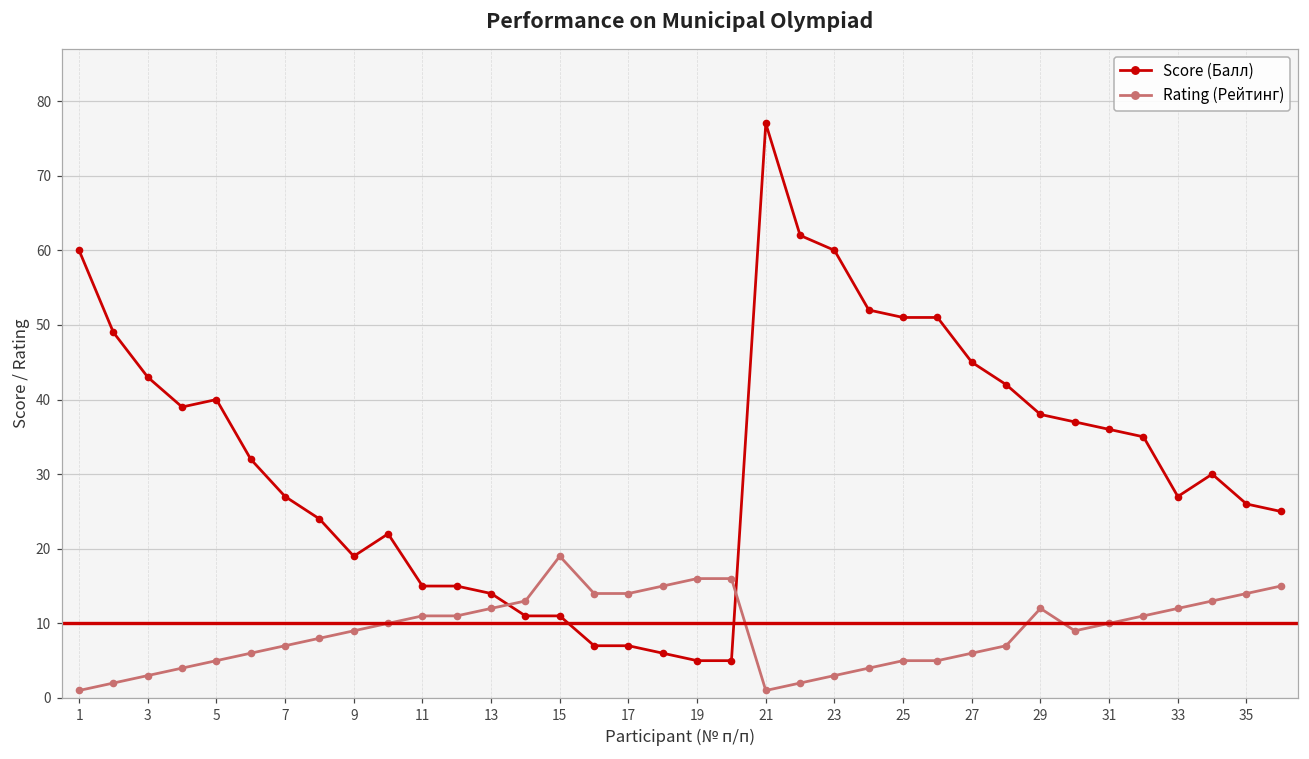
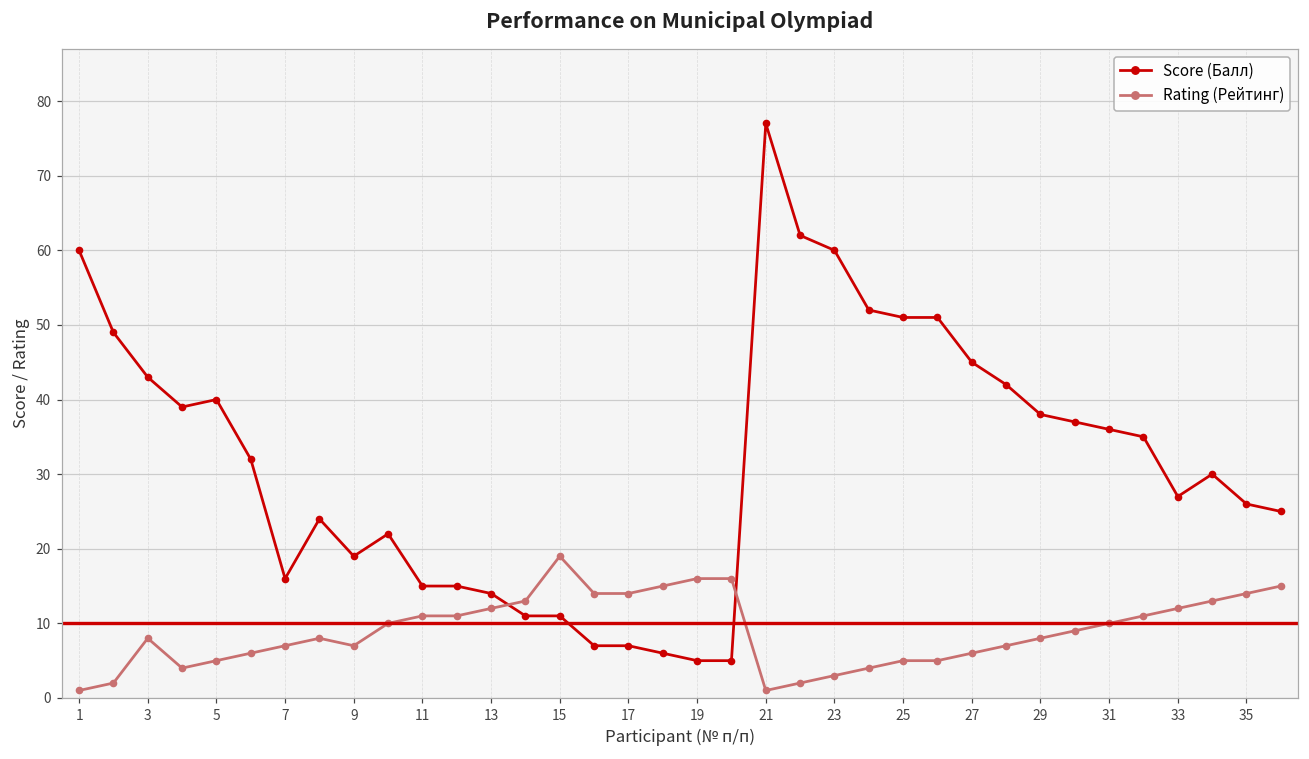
  {
    "Score (Балл)": {
      "1": 60,
      "3": 43,
      "5": 40,
-     "7": 27,
+     "7": 16,
      "9": 19,
      "11": 15,
      "13": 14,
      "15": 11,
      "17": 7,
      "19": 5,
      "21": 77,
      "23": 60,
      "25": 51,
      "27": 45,
      "29": 38,
      "31": 36,
      "33": 27,
      "35": 26
    },
    "Rating (Рейтинг)": {
      "1": 1,
-     "3": 3,
+     "3": 8,
      "5": 5,
      "7": 7,
-     "9": 9,
+     "9": 7,
      "11": 11,
      "13": 12,
      "15": 19,
      "17": 14,
      "19": 16,
      "21": 1,
      "23": 3,
      "25": 5,
      "27": 6,
-     "29": 12,
+     "29": 8,
      "31": 10,
      "33": 12,
      "35": 14
    }
  }
